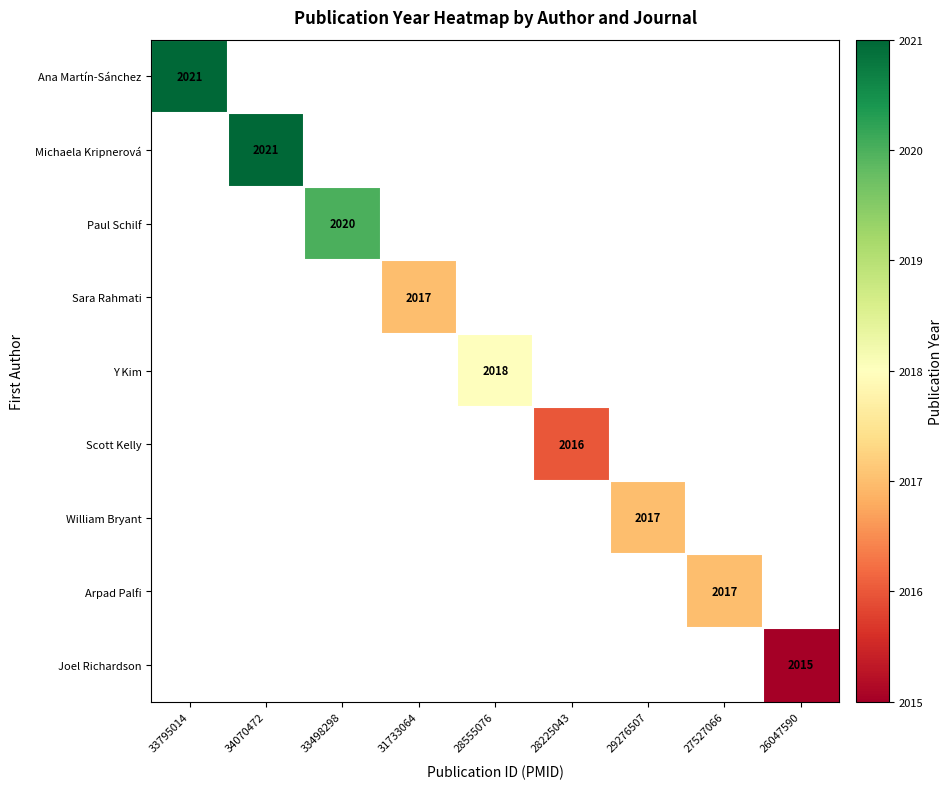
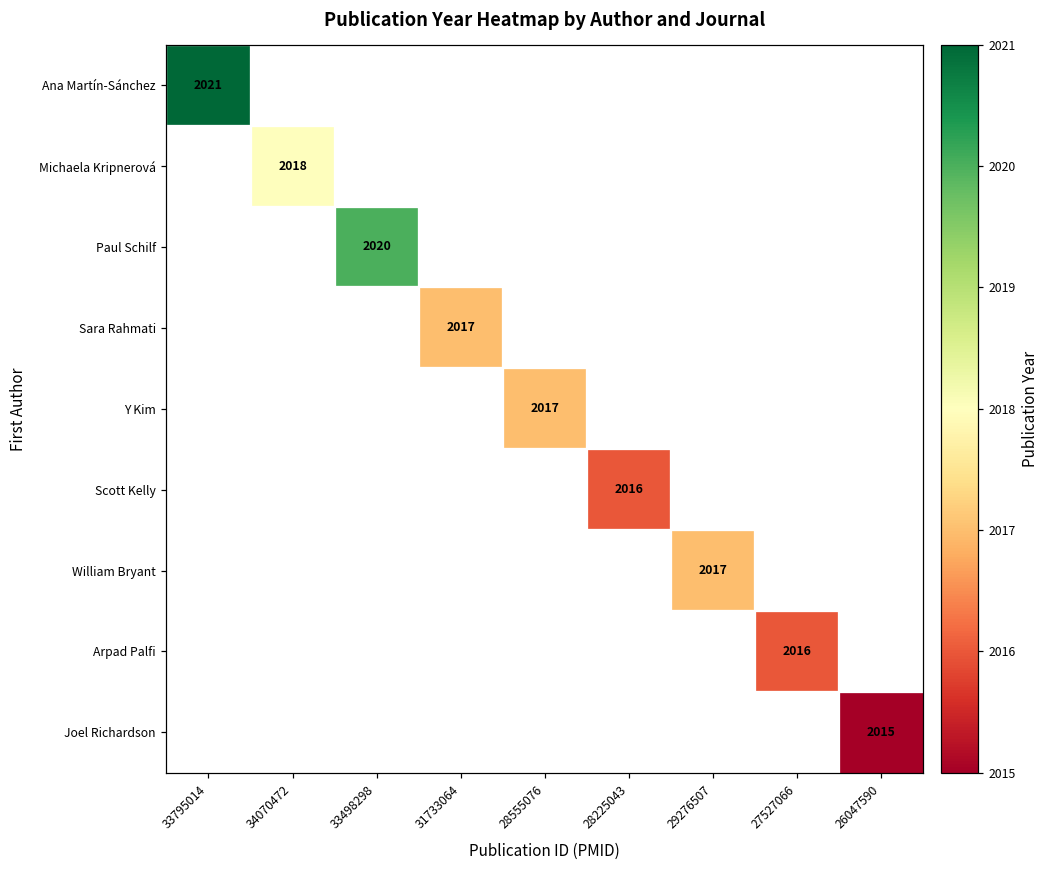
  {
    "Ana Martín-Sánchez": {
      "33795014": 2021
    },
    "Michaela Kripnerová": {
-     "34070472": 2021
+     "34070472": 2018
    },
    "Paul Schilf": {
      "33498298": 2020
    },
    "Sara Rahmati": {
      "31733064": 2017
    },
    "Y Kim": {
-     "28555076": 2018
+     "28555076": 2017
    },
    "Scott Kelly": {
      "28225043": 2016
    },
    "William Bryant": {
      "29276507": 2017
    },
    "Arpad Palfi": {
-     "27527066": 2017
+     "27527066": 2016
    },
    "Joel Richardson": {
      "26047590": 2015
    }
  }
